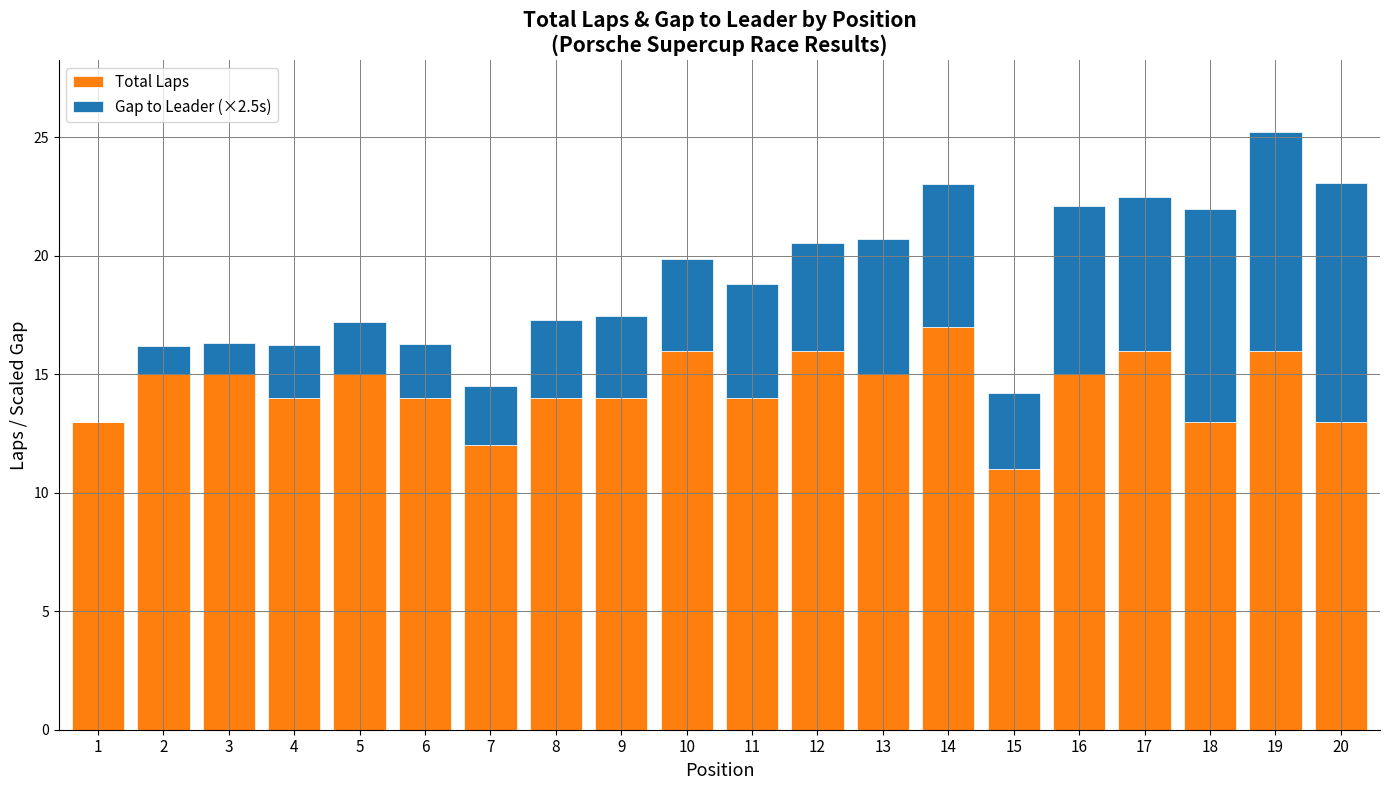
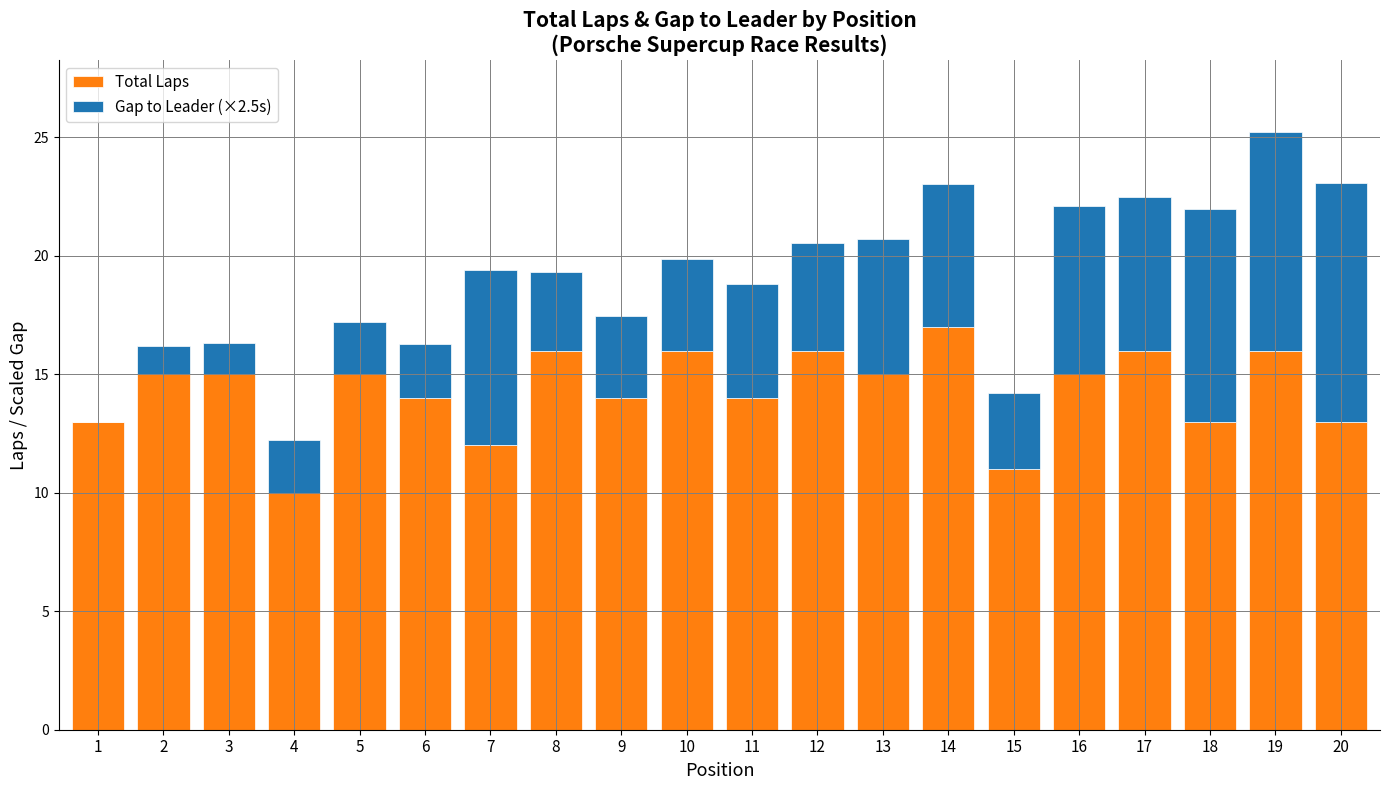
  {
    "Total Laps": {
      "1": 13,
      "2": 15,
      "3": 15,
-     "4": 14,
+     "4": 10,
      "5": 15,
      "6": 14,
      "7": 12,
-     "8": 14,
+     "8": 16,
      "9": 14,
      "10": 16,
      "11": 14,
      "12": 16,
      "13": 15,
      "14": 17,
      "15": 11,
      "16": 15,
      "17": 16,
      "18": 13,
      "19": 16,
      "20": 13
    },
    "Gap to Leader (×2.5s)": {
      "1": 0.0,
      "2": 1.2,
      "3": 1.3,
      "4": 2.2,
      "5": 2.2,
      "6": 2.3,
-     "7": 2.5,
+     "7": 7.4,
      "8": 3.3,
      "9": 3.5,
      "10": 3.9,
      "11": 4.8,
      "12": 4.5,
      "13": 5.7,
      "14": 6.0,
      "15": 3.2,
      "16": 7.1,
      "17": 6.5,
      "18": 9.0,
      "19": 9.2,
      "20": 10.1
    }
  }
